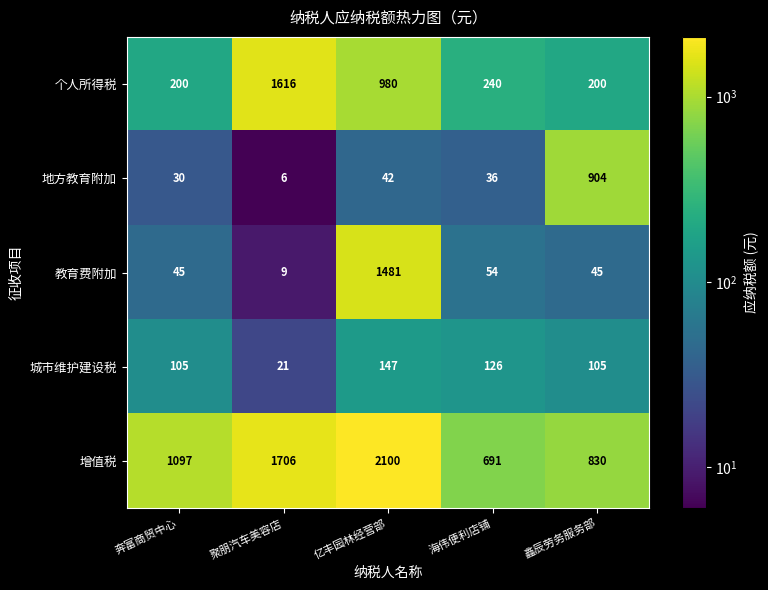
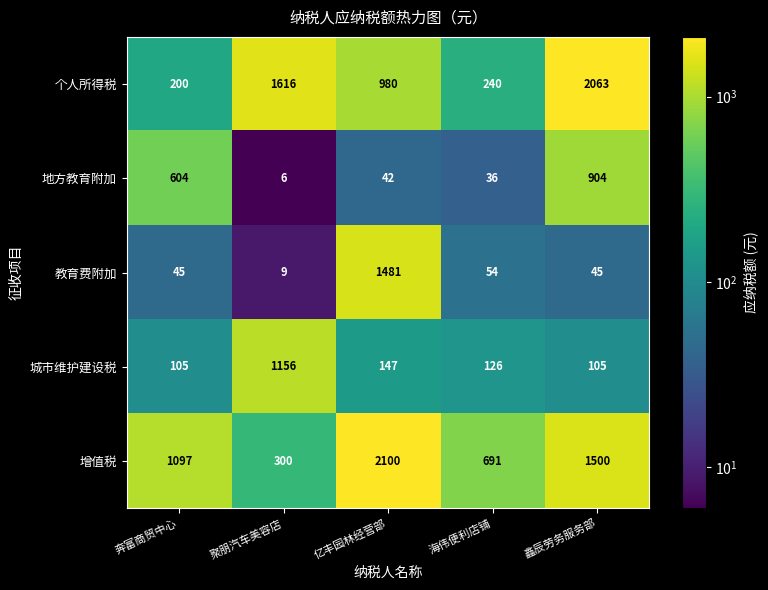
  {
    "个人所得税": {
      "奔富商贸中心": 200,
      "聚朋汽车美容店": 1616,
      "亿丰园林经营部": 980,
      "海伟便利店铺": 240,
-     "鑫辰劳务服务部": 200
+     "鑫辰劳务服务部": 2063
    },
    "地方教育附加": {
-     "奔富商贸中心": 30,
+     "奔富商贸中心": 604,
      "聚朋汽车美容店": 6,
      "亿丰园林经营部": 42,
      "海伟便利店铺": 36,
      "鑫辰劳务服务部": 904
    },
    "教育费附加": {
      "奔富商贸中心": 45,
      "聚朋汽车美容店": 9,
      "亿丰园林经营部": 1481,
      "海伟便利店铺": 54,
      "鑫辰劳务服务部": 45
    },
    "城市维护建设税": {
      "奔富商贸中心": 105,
-     "聚朋汽车美容店": 21,
+     "聚朋汽车美容店": 1156,
      "亿丰园林经营部": 147,
      "海伟便利店铺": 126,
      "鑫辰劳务服务部": 105
    },
    "增值税": {
      "奔富商贸中心": 1097,
-     "聚朋汽车美容店": 1706,
+     "聚朋汽车美容店": 300,
      "亿丰园林经营部": 2100,
      "海伟便利店铺": 691,
-     "鑫辰劳务服务部": 830
+     "鑫辰劳务服务部": 1500
    }
  }
